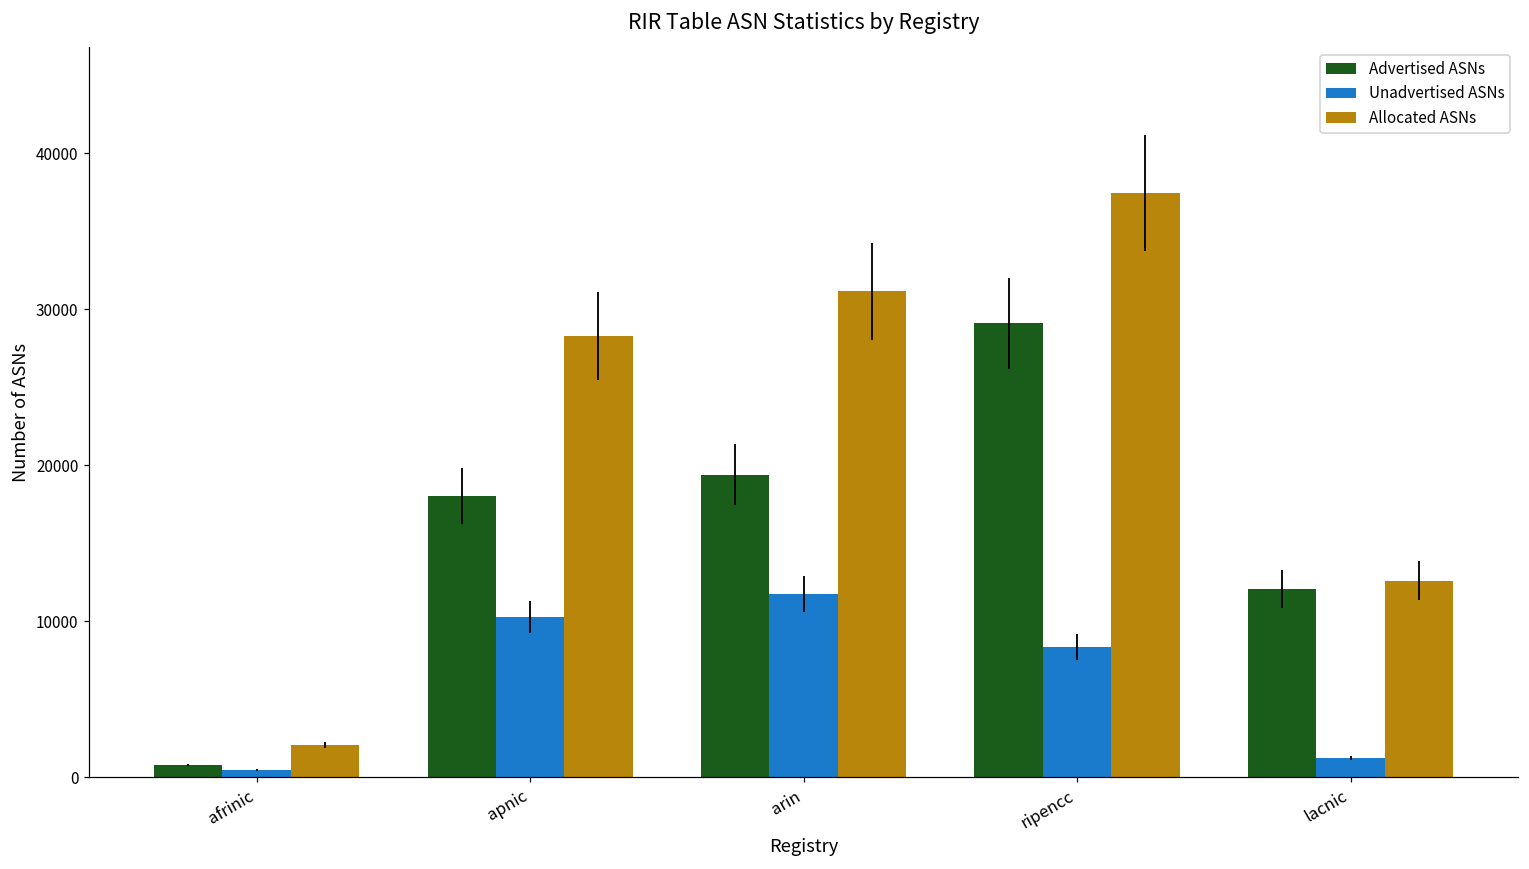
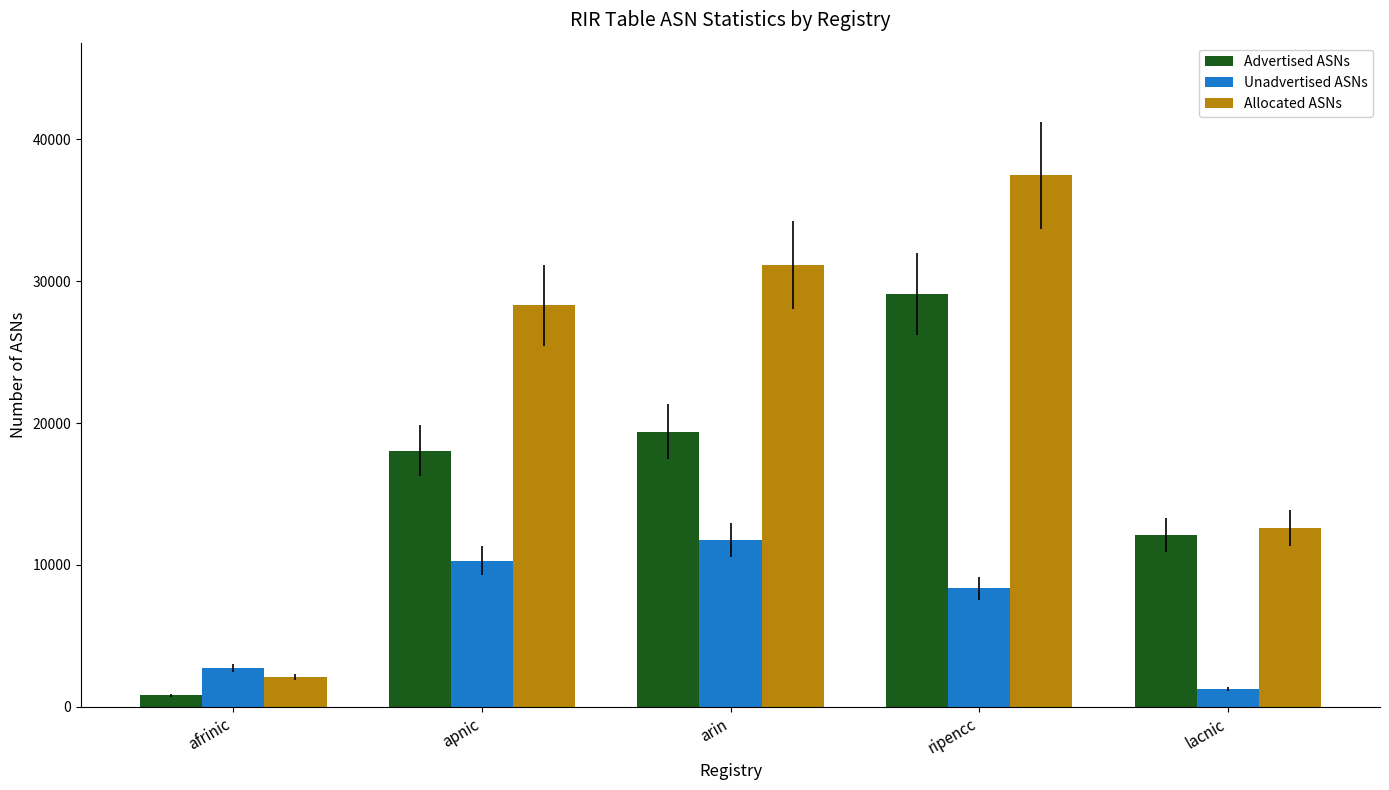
  {
    "Advertised ASNs": {
      "afrinic": 800,
      "apnic": 18000,
      "arin": 19400,
      "ripencc": 29100,
      "lacnic": 12100
    },
    "Unadvertised ASNs": {
-     "afrinic": 500,
+     "afrinic": 2800,
      "apnic": 10300,
      "arin": 11800,
      "ripencc": 8300,
      "lacnic": 1200
    },
    "Allocated ASNs": {
      "afrinic": 2100,
      "apnic": 28300,
      "arin": 31200,
      "ripencc": 37500,
      "lacnic": 12600
    }
  }
